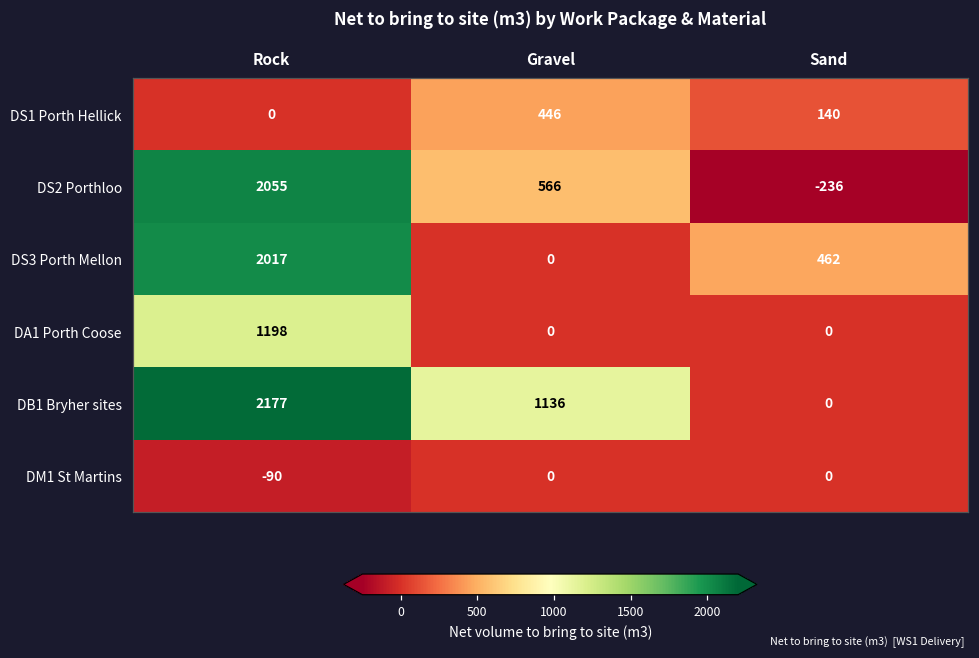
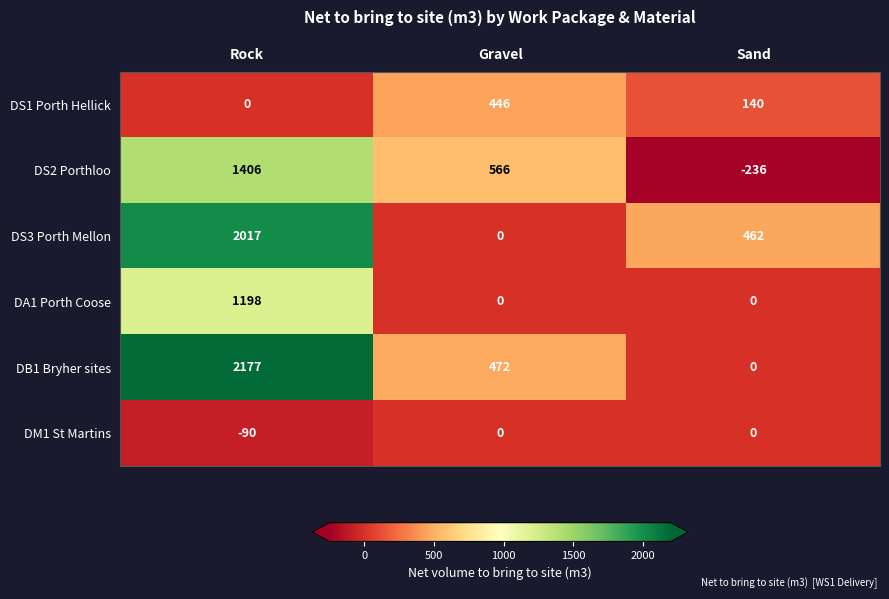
  {
    "DS1 Porth Hellick": {
      "Rock": 0,
      "Gravel": 446,
      "Sand": 140
    },
    "DS2 Porthloo": {
-     "Rock": 2055,
+     "Rock": 1406,
      "Gravel": 566,
      "Sand": -236
    },
    "DS3 Porth Mellon": {
      "Rock": 2017,
      "Gravel": 0,
      "Sand": 462
    },
    "DA1 Porth Coose": {
      "Rock": 1198,
      "Gravel": 0,
      "Sand": 0
    },
    "DB1 Bryher sites": {
      "Rock": 2177,
-     "Gravel": 1136,
+     "Gravel": 472,
      "Sand": 0
    },
    "DM1 St Martins": {
      "Rock": -90,
      "Gravel": 0,
      "Sand": 0
    }
  }
